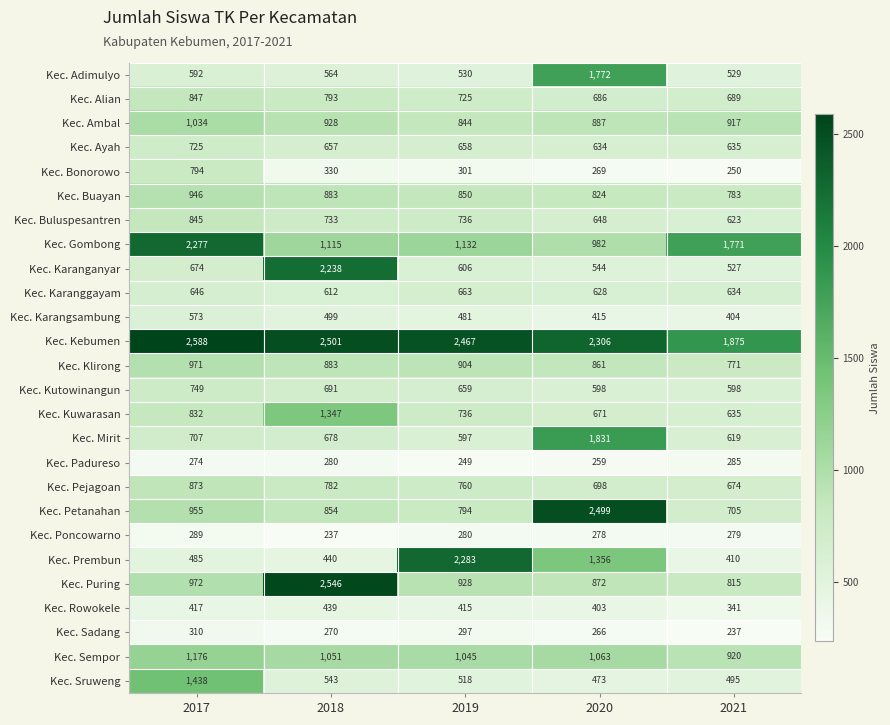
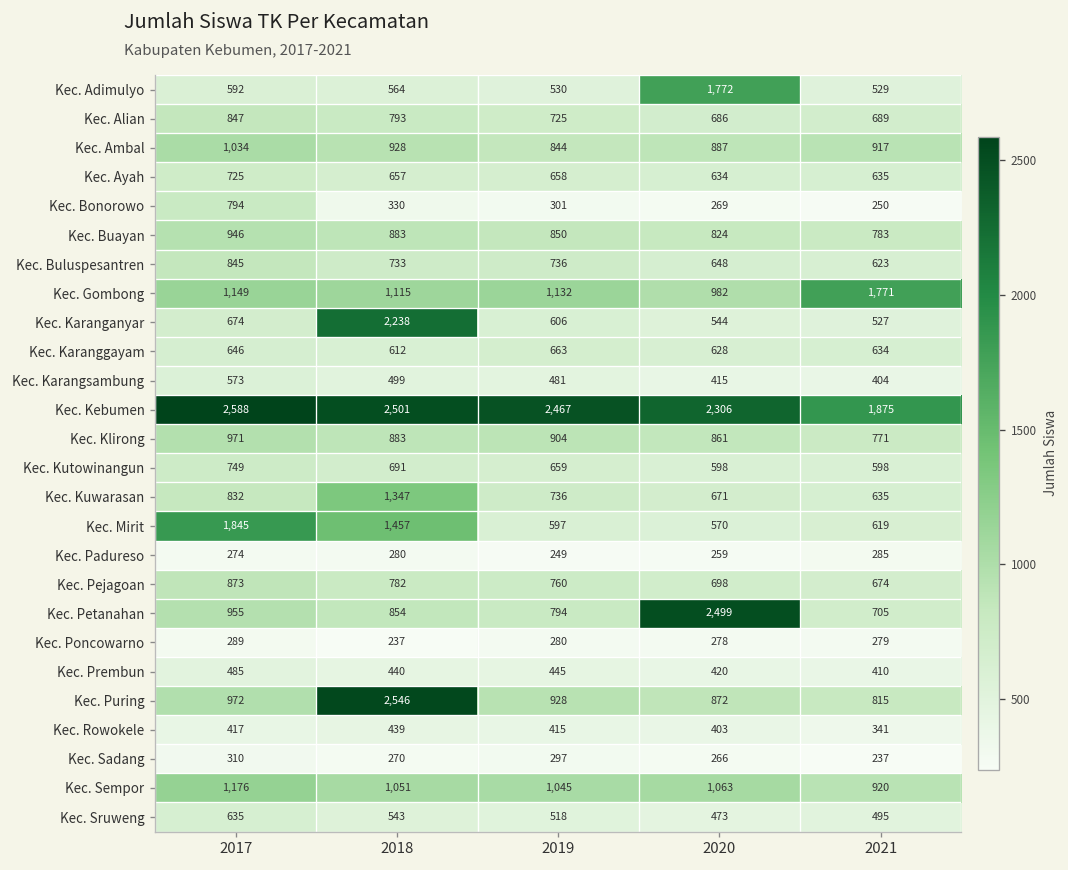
  {
    "Kec. Adimulyo": {
      "2017": "592",
      "2018": "564",
      "2019": "530",
      "2020": "1,772",
      "2021": "529"
    },
    "Kec. Alian": {
      "2017": "847",
      "2018": "793",
      "2019": "725",
      "2020": "686",
      "2021": "689"
    },
    "Kec. Ambal": {
      "2017": "1,034",
      "2018": "928",
      "2019": "844",
      "2020": "887",
      "2021": "917"
    },
    "Kec. Ayah": {
      "2017": "725",
      "2018": "657",
      "2019": "658",
      "2020": "634",
      "2021": "635"
    },
    "Kec. Bonorowo": {
      "2017": "794",
      "2018": "330",
      "2019": "301",
      "2020": "269",
      "2021": "250"
    },
    "Kec. Buayan": {
      "2017": "946",
      "2018": "883",
      "2019": "850",
      "2020": "824",
      "2021": "783"
    },
    "Kec. Buluspesantren": {
      "2017": "845",
      "2018": "733",
      "2019": "736",
      "2020": "648",
      "2021": "623"
    },
    "Kec. Gombong": {
-     "2017": "2,277",
+     "2017": "1,149",
      "2018": "1,115",
      "2019": "1,132",
      "2020": "982",
      "2021": "1,771"
    },
    "Kec. Karanganyar": {
      "2017": "674",
      "2018": "2,238",
      "2019": "606",
      "2020": "544",
      "2021": "527"
    },
    "Kec. Karanggayam": {
      "2017": "646",
      "2018": "612",
      "2019": "663",
      "2020": "628",
      "2021": "634"
    },
    "Kec. Karangsambung": {
      "2017": "573",
      "2018": "499",
      "2019": "481",
      "2020": "415",
      "2021": "404"
    },
    "Kec. Kebumen": {
      "2017": "2,588",
      "2018": "2,501",
      "2019": "2,467",
      "2020": "2,306",
      "2021": "1,875"
    },
    "Kec. Klirong": {
      "2017": "971",
      "2018": "883",
      "2019": "904",
      "2020": "861",
      "2021": "771"
    },
    "Kec. Kutowinangun": {
      "2017": "749",
      "2018": "691",
      "2019": "659",
      "2020": "598",
      "2021": "598"
    },
    "Kec. Kuwarasan": {
      "2017": "832",
      "2018": "1,347",
      "2019": "736",
      "2020": "671",
      "2021": "635"
    },
    "Kec. Mirit": {
-     "2017": "707",
-     "2018": "678",
+     "2017": "1,845",
+     "2018": "1,457",
      "2019": "597",
-     "2020": "1,831",
+     "2020": "570",
      "2021": "619"
    },
    "Kec. Padureso": {
      "2017": "274",
      "2018": "280",
      "2019": "249",
      "2020": "259",
      "2021": "285"
    },
    "Kec. Pejagoan": {
      "2017": "873",
      "2018": "782",
      "2019": "760",
      "2020": "698",
      "2021": "674"
    },
    "Kec. Petanahan": {
      "2017": "955",
      "2018": "854",
      "2019": "794",
      "2020": "2,499",
      "2021": "705"
    },
    "Kec. Poncowarno": {
      "2017": "289",
      "2018": "237",
      "2019": "280",
      "2020": "278",
      "2021": "279"
    },
    "Kec. Prembun": {
      "2017": "485",
      "2018": "440",
-     "2019": "2,283",
-     "2020": "1,356",
+     "2019": "445",
+     "2020": "420",
      "2021": "410"
    },
    "Kec. Puring": {
      "2017": "972",
      "2018": "2,546",
      "2019": "928",
      "2020": "872",
      "2021": "815"
    },
    "Kec. Rowokele": {
      "2017": "417",
      "2018": "439",
      "2019": "415",
      "2020": "403",
      "2021": "341"
    },
    "Kec. Sadang": {
      "2017": "310",
      "2018": "270",
      "2019": "297",
      "2020": "266",
      "2021": "237"
    },
    "Kec. Sempor": {
      "2017": "1,176",
      "2018": "1,051",
      "2019": "1,045",
      "2020": "1,063",
      "2021": "920"
    },
    "Kec. Sruweng": {
-     "2017": "1,438",
+     "2017": "635",
      "2018": "543",
      "2019": "518",
      "2020": "473",
      "2021": "495"
    }
  }
